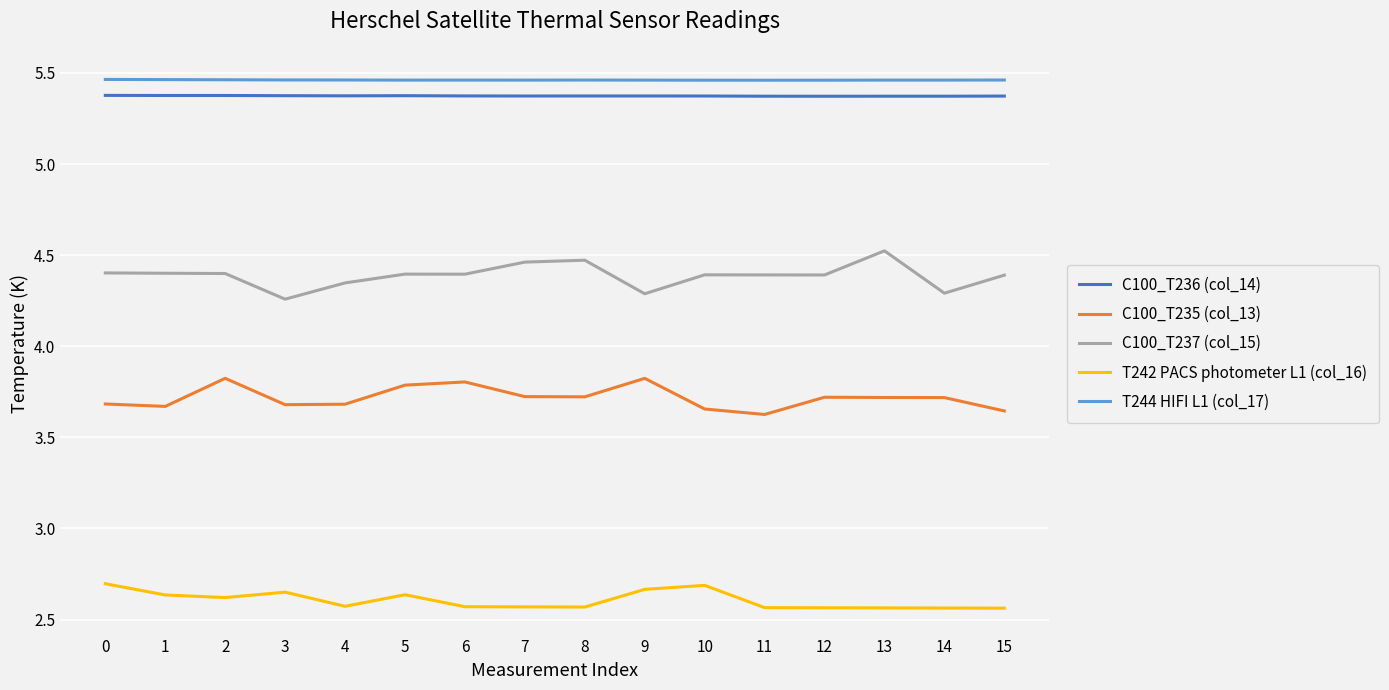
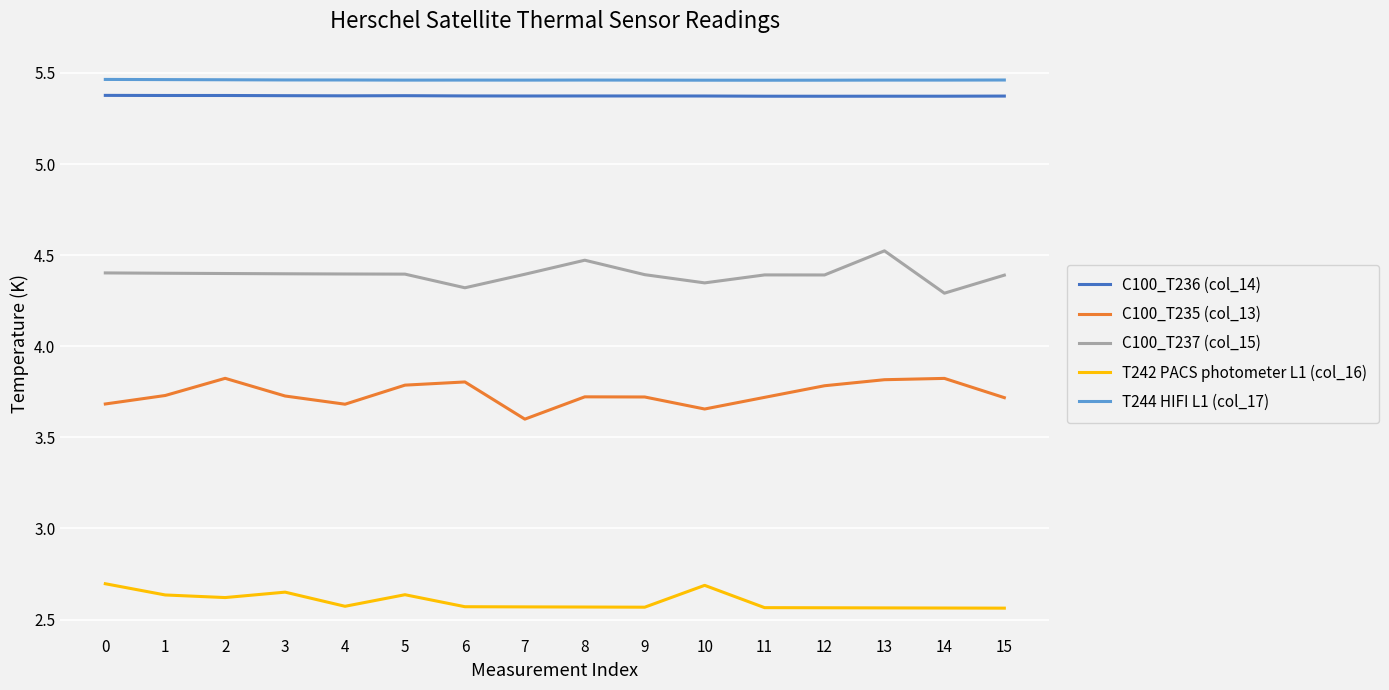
  {
    "C100_T235 (col_13)": {
      "0": 3.68,
-     "1": 3.67,
+     "1": 3.73,
      "2": 3.82,
-     "3": 3.68,
+     "3": 3.73,
      "4": 3.68,
      "5": 3.79,
      "6": 3.80,
-     "7": 3.72,
+     "7": 3.60,
      "8": 3.72,
-     "9": 3.82,
+     "9": 3.72,
      "10": 3.66,
-     "11": 3.63,
-     "12": 3.72,
-     "13": 3.72,
-     "14": 3.72,
-     "15": 3.65
+     "11": 3.72,
+     "12": 3.78,
+     "13": 3.82,
+     "14": 3.82,
+     "15": 3.72
    },
    "C100_T237 (col_15)": {
      "0": 4.40,
      "1": 4.40,
      "2": 4.40,
-     "3": 4.26,
-     "4": 4.35,
+     "3": 4.40,
+     "4": 4.40,
      "5": 4.40,
-     "6": 4.40,
-     "7": 4.46,
+     "6": 4.32,
+     "7": 4.40,
      "8": 4.47,
-     "9": 4.29,
-     "10": 4.39,
+     "9": 4.39,
+     "10": 4.35,
      "11": 4.39,
      "12": 4.39,
      "13": 4.52,
      "14": 4.29,
      "15": 4.39
    },
    "T242 PACS photometer L1 (col_16)": {
      "0": 2.70,
      "1": 2.64,
      "2": 2.62,
      "3": 2.65,
      "4": 2.57,
      "5": 2.64,
      "6": 2.57,
      "7": 2.57,
      "8": 2.57,
-     "9": 2.67,
+     "9": 2.57,
      "10": 2.69,
      "11": 2.57,
      "12": 2.56,
      "13": 2.56,
      "14": 2.56,
      "15": 2.56
    }
  }
